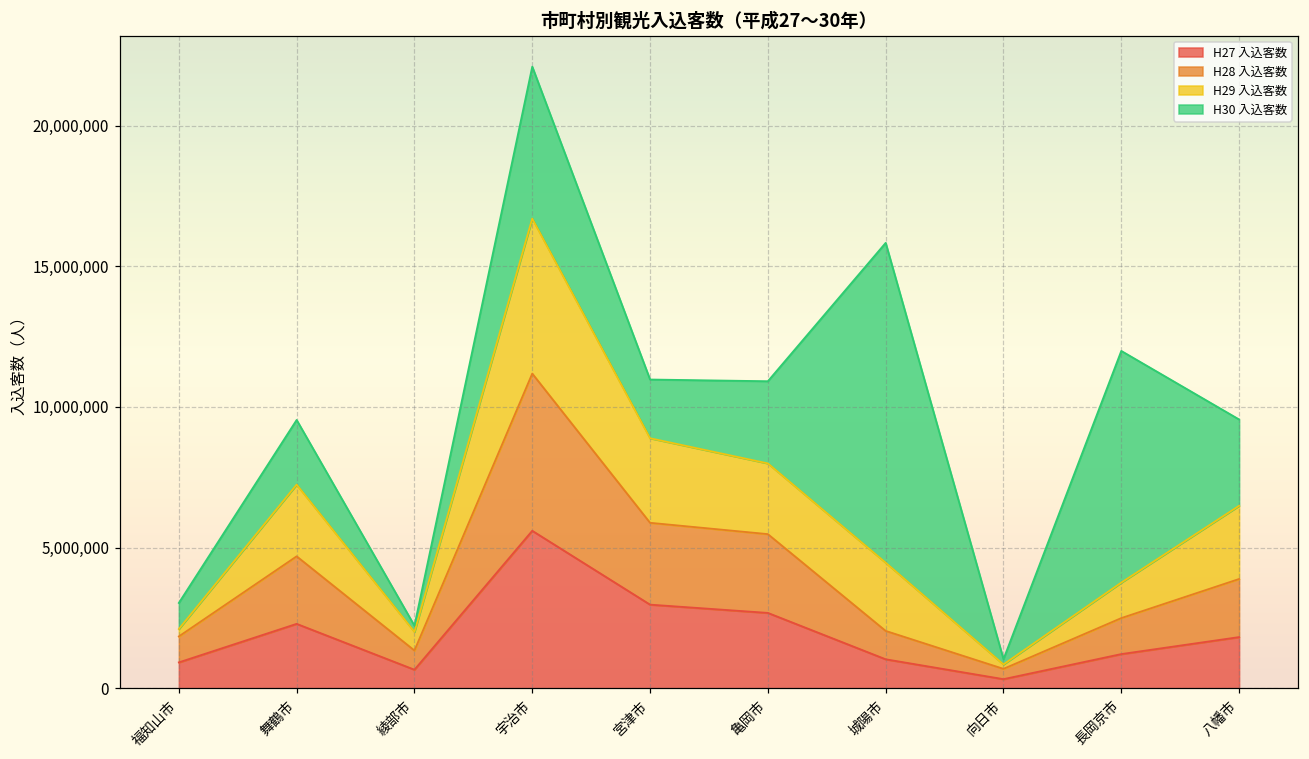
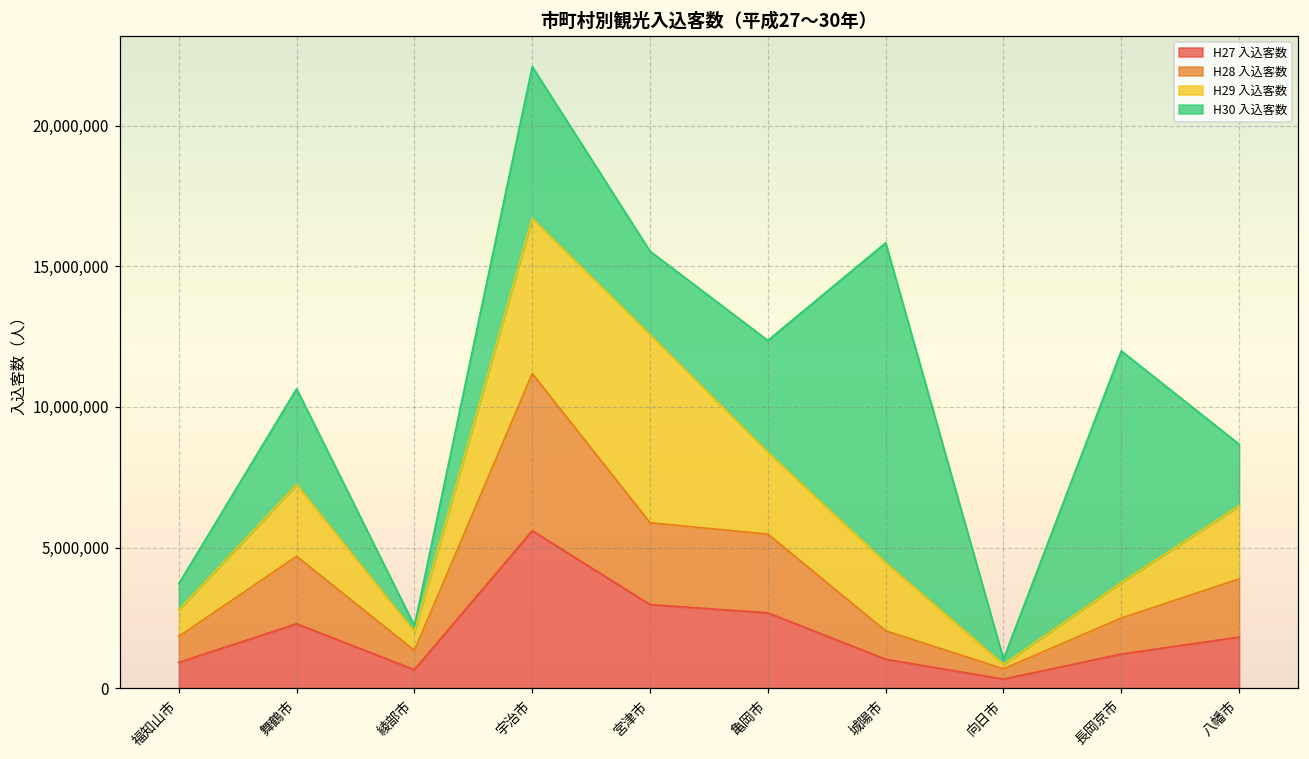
  {
    "H29 入込客数": {
-     "福知山市": "300,000",
+     "福知山市": "900,000",
      "舞鶴市": "2,500,000",
      "綾部市": "700,000",
      "宇治市": "5,500,000",
-     "宮津市": "3,000,000",
-     "亀岡市": "2,500,000",
+     "宮津市": "6,700,000",
+     "亀岡市": "2,900,000",
      "城陽市": "2,400,000",
      "向日市": "200,000",
      "長岡京市": "1,300,000",
      "八幡市": "2,600,000"
    },
    "H30 入込客数": {
      "福知山市": "900,000",
-     "舞鶴市": "2,300,000",
+     "舞鶴市": "3,400,000",
      "綾部市": "200,000",
      "宇治市": "5,400,000",
-     "宮津市": "2,100,000",
-     "亀岡市": "2,900,000",
+     "宮津市": "3,000,000",
+     "亀岡市": "4,000,000",
      "城陽市": "11,400,000",
      "向日市": "200,000",
      "長岡京市": "8,200,000",
-     "八幡市": "3,100,000"
+     "八幡市": "2,200,000"
    }
  }
